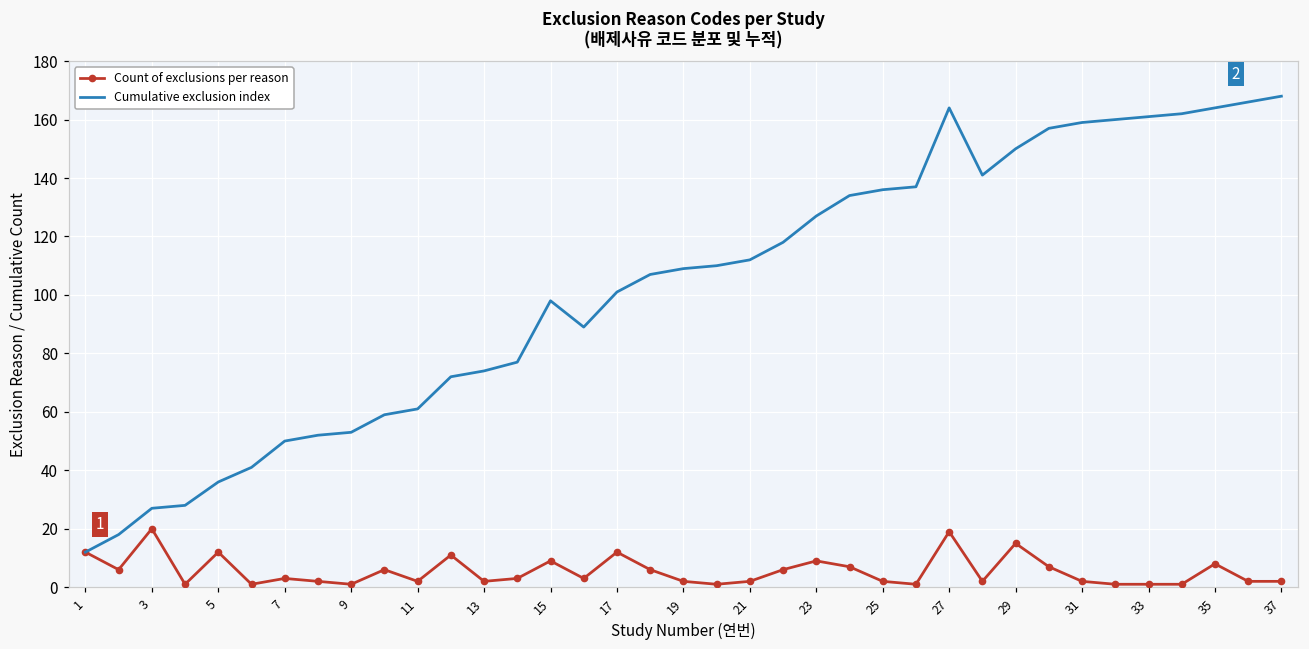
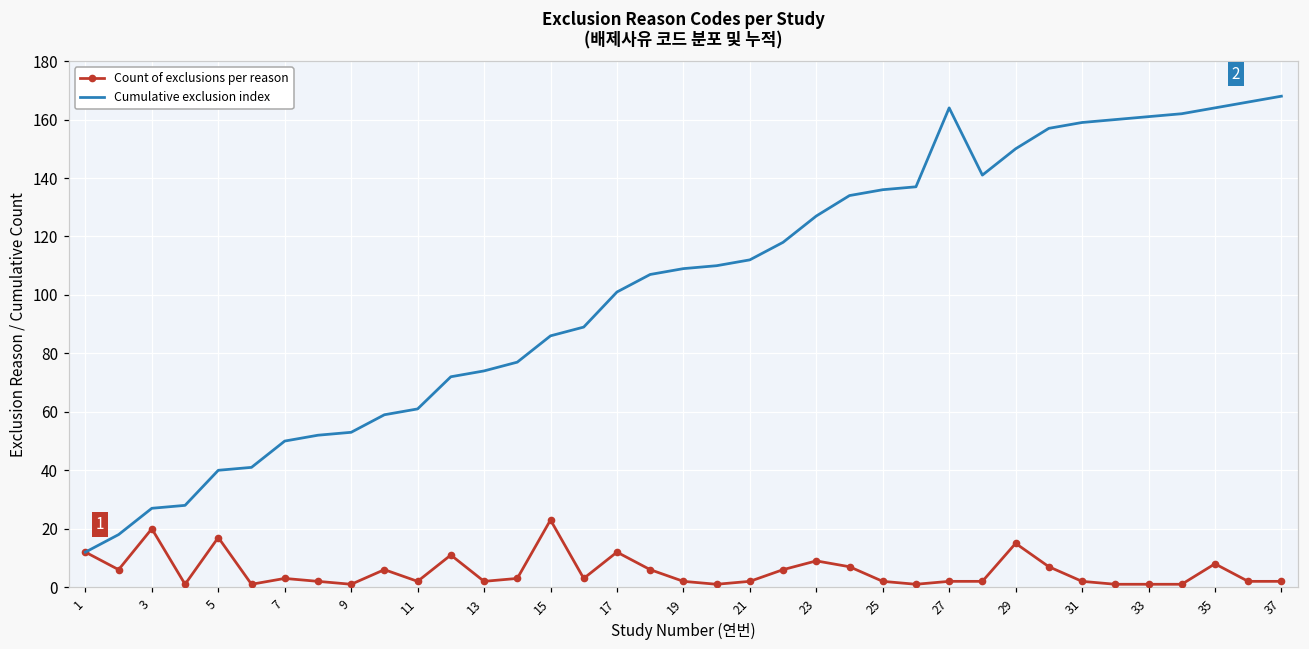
  {
    "Count of exclusions per reason": {
      "3": 20,
-     "5": 12,
+     "5": 17,
      "7": 3,
      "9": 1,
      "11": 2,
      "13": 2,
-     "15": 9,
+     "15": 23,
      "17": 12,
      "19": 2,
      "21": 2,
      "23": 9,
      "25": 2,
-     "27": 19,
+     "27": 2,
      "29": 15,
      "31": 2,
      "33": 1,
      "35": 8,
      "37": 2
    },
    "Cumulative exclusion index": {
      "3": 27,
-     "5": 36,
+     "5": 40,
      "7": 50,
      "9": 53,
      "11": 61,
      "13": 74,
-     "15": 98,
+     "15": 86,
      "17": 101,
      "19": 109,
      "21": 112,
      "23": 127,
      "25": 136,
      "27": 164,
      "29": 150,
      "31": 159,
      "33": 161,
      "35": 164,
      "37": 168
    }
  }
